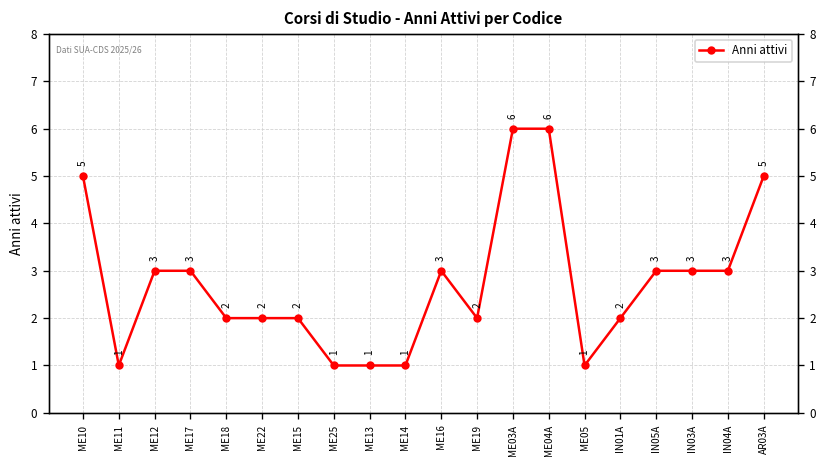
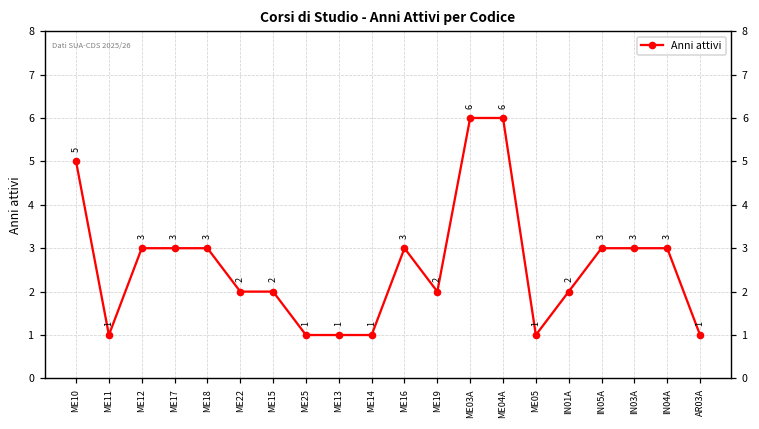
  {
    "ME10": 5,
    "ME11": 1,
    "ME12": 3,
    "ME17": 3,
-   "ME18": 2,
+   "ME18": 3,
    "ME22": 2,
    "ME15": 2,
    "ME25": 1,
    "ME13": 1,
    "ME14": 1,
    "ME16": 3,
    "ME19": 2,
    "ME03A": 6,
    "ME04A": 6,
    "ME05": 1,
    "IN01A": 2,
    "IN05A": 3,
    "IN03A": 3,
    "IN04A": 3,
-   "AR03A": 5
+   "AR03A": 1
  }
